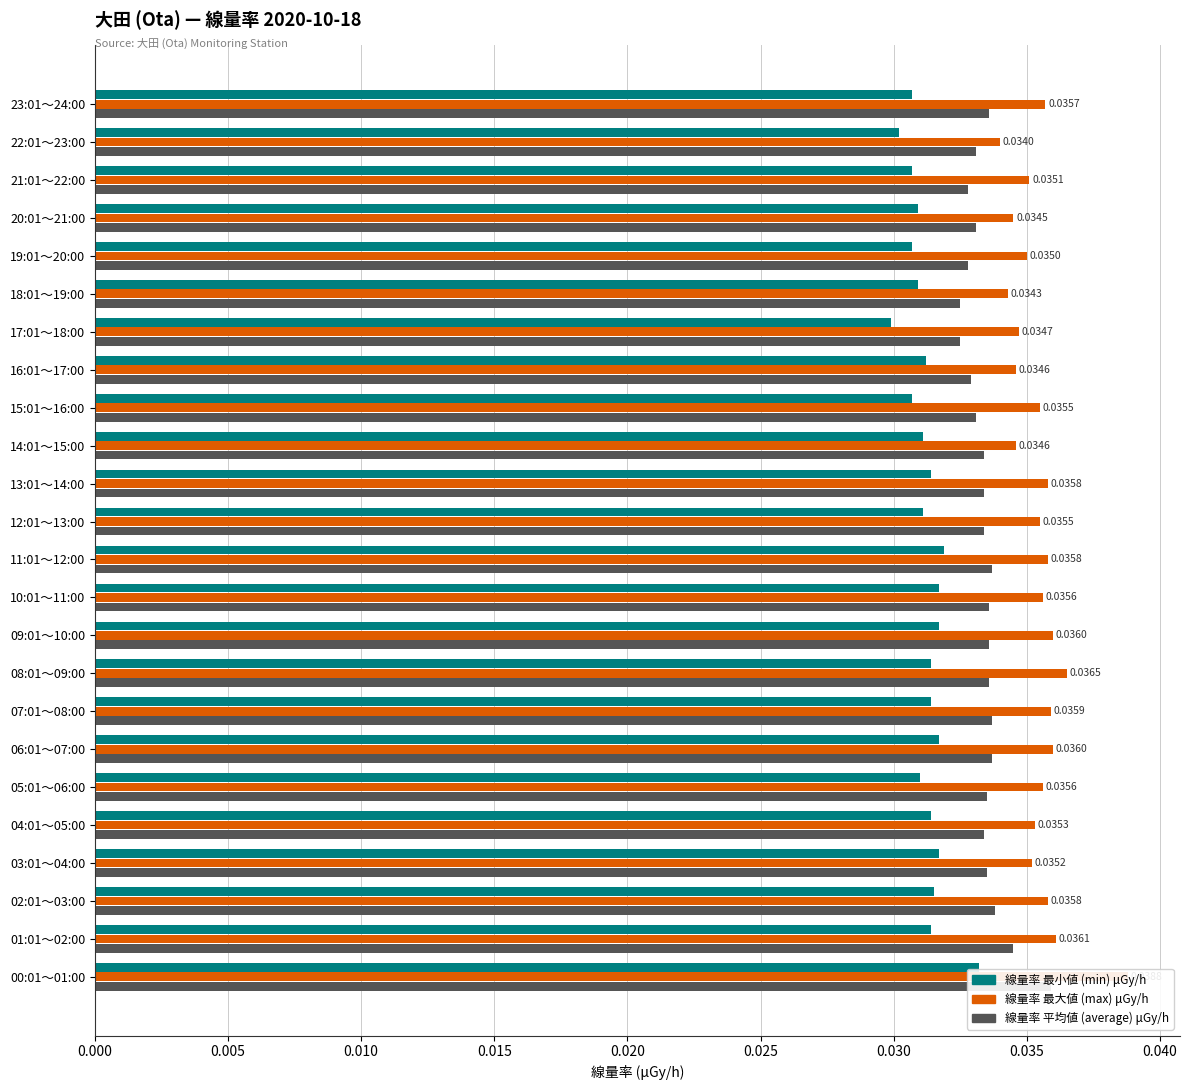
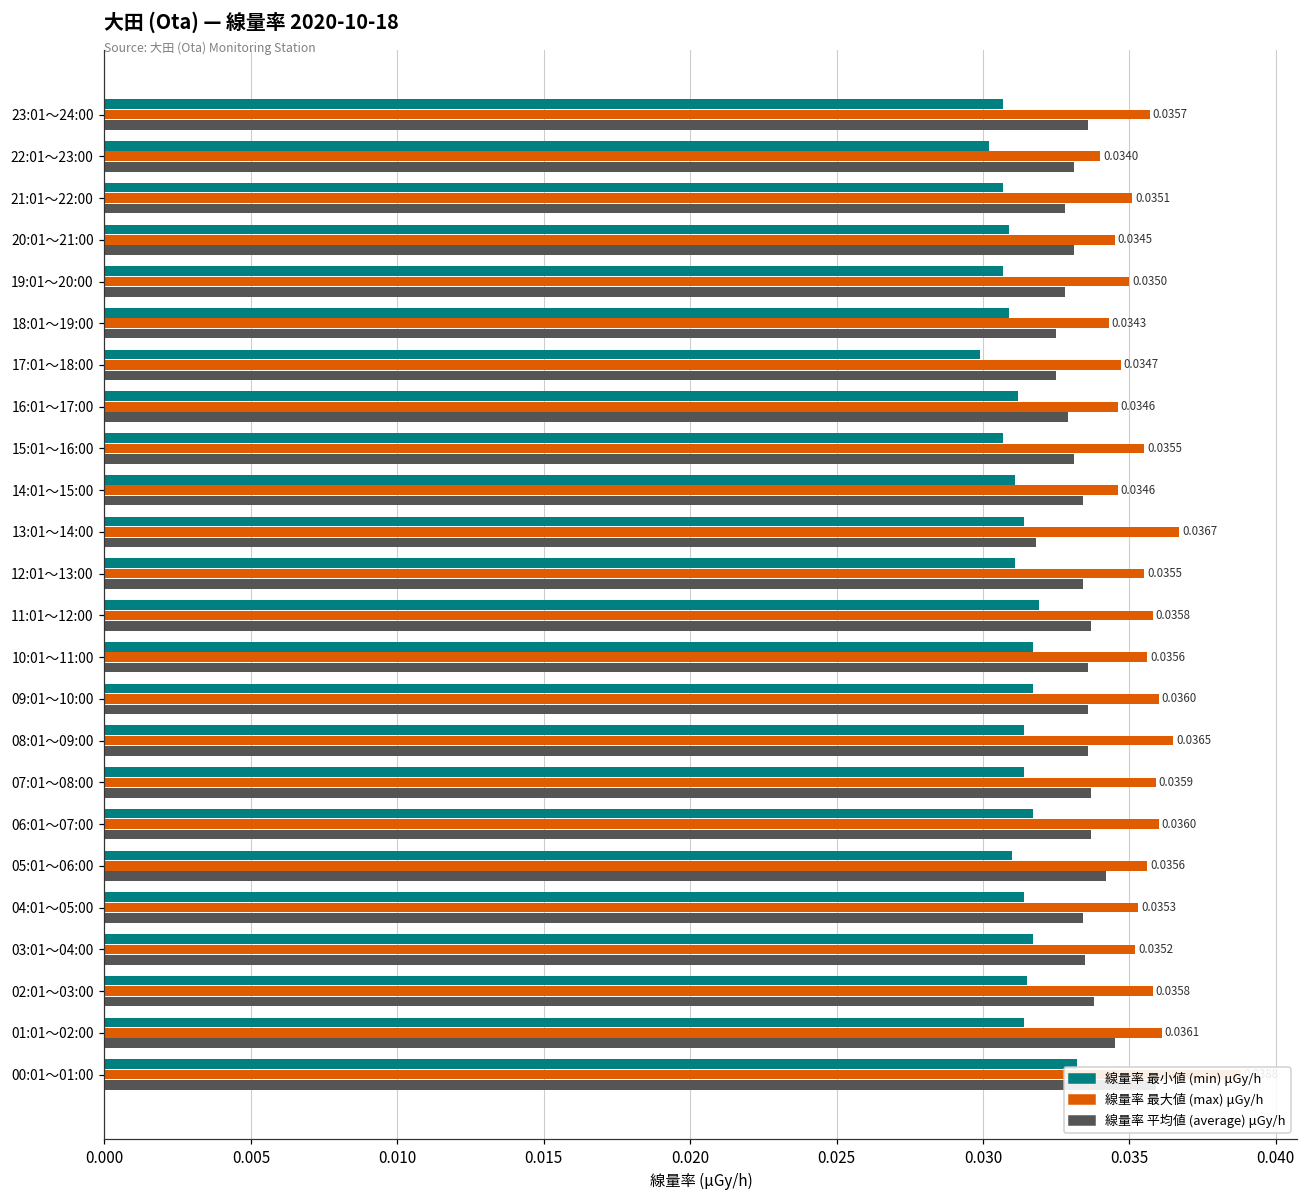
  {
    "線量率 最小値 (min) μGy/h": {
      "23:01～24:00": 0.0307,
      "22:01～23:00": 0.0302,
      "21:01～22:00": 0.0307,
      "20:01～21:00": 0.0309,
      "19:01～20:00": 0.0307,
      "18:01～19:00": 0.0309,
      "17:01～18:00": 0.0299,
      "16:01～17:00": 0.0312,
      "15:01～16:00": 0.0307,
      "14:01～15:00": 0.0311,
      "13:01～14:00": 0.0314,
      "12:01～13:00": 0.0311,
      "11:01～12:00": 0.0319,
      "10:01～11:00": 0.0317,
      "09:01～10:00": 0.0317,
      "08:01～09:00": 0.0314,
      "07:01～08:00": 0.0314,
      "06:01～07:00": 0.0317,
      "05:01～06:00": 0.0310,
      "04:01～05:00": 0.0314,
      "03:01～04:00": 0.0317,
      "02:01～03:00": 0.0315,
      "01:01～02:00": 0.0314,
      "00:01～01:00": 0.0332
    },
    "線量率 最大値 (max) μGy/h": {
      "23:01～24:00": 0.0357,
      "22:01～23:00": 0.0340,
      "21:01～22:00": 0.0351,
      "20:01～21:00": 0.0345,
      "19:01～20:00": 0.0350,
      "18:01～19:00": 0.0343,
      "17:01～18:00": 0.0347,
      "16:01～17:00": 0.0346,
      "15:01～16:00": 0.0355,
      "14:01～15:00": 0.0346,
-     "13:01～14:00": 0.0358,
+     "13:01～14:00": 0.0367,
      "12:01～13:00": 0.0355,
      "11:01～12:00": 0.0358,
      "10:01～11:00": 0.0356,
      "09:01～10:00": 0.0360,
      "08:01～09:00": 0.0365,
      "07:01～08:00": 0.0359,
      "06:01～07:00": 0.0360,
      "05:01～06:00": 0.0356,
      "04:01～05:00": 0.0353,
      "03:01～04:00": 0.0352,
      "02:01～03:00": 0.0358,
      "01:01～02:00": 0.0361
    },
    "線量率 平均値 (average) μGy/h": {
      "23:01～24:00": 0.0336,
      "22:01～23:00": 0.0331,
      "21:01～22:00": 0.0328,
      "20:01～21:00": 0.0331,
      "19:01～20:00": 0.0328,
      "18:01～19:00": 0.0325,
      "17:01～18:00": 0.0325,
      "16:01～17:00": 0.0329,
      "15:01～16:00": 0.0331,
      "14:01～15:00": 0.0334,
-     "13:01～14:00": 0.0334,
+     "13:01～14:00": 0.0318,
      "12:01～13:00": 0.0334,
      "11:01～12:00": 0.0337,
      "10:01～11:00": 0.0336,
      "09:01～10:00": 0.0336,
      "08:01～09:00": 0.0336,
      "07:01～08:00": 0.0337,
      "06:01～07:00": 0.0337,
-     "05:01～06:00": 0.0335,
+     "05:01～06:00": 0.0342,
      "04:01～05:00": 0.0334,
      "03:01～04:00": 0.0335,
      "02:01～03:00": 0.0338,
      "01:01～02:00": 0.0345
    }
  }
